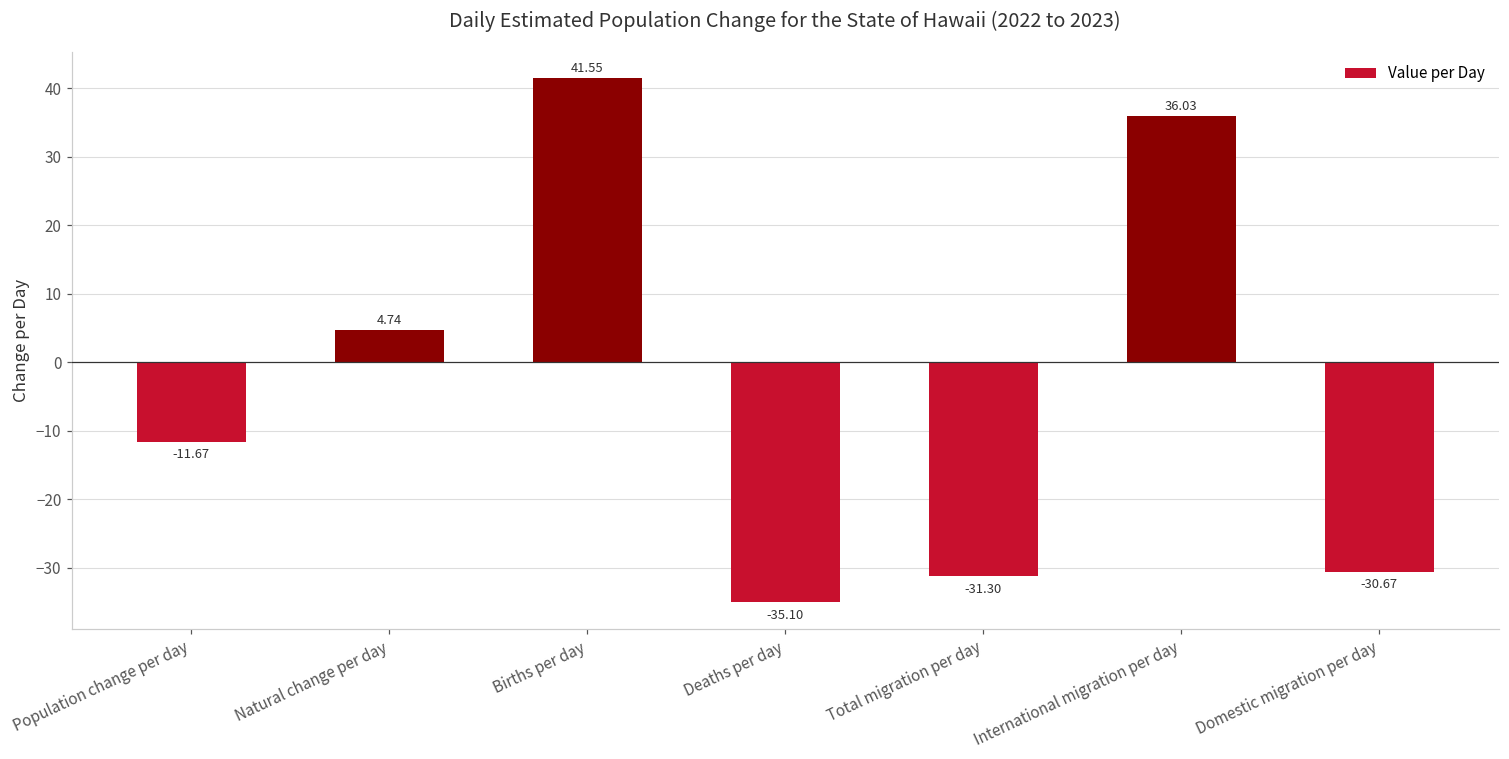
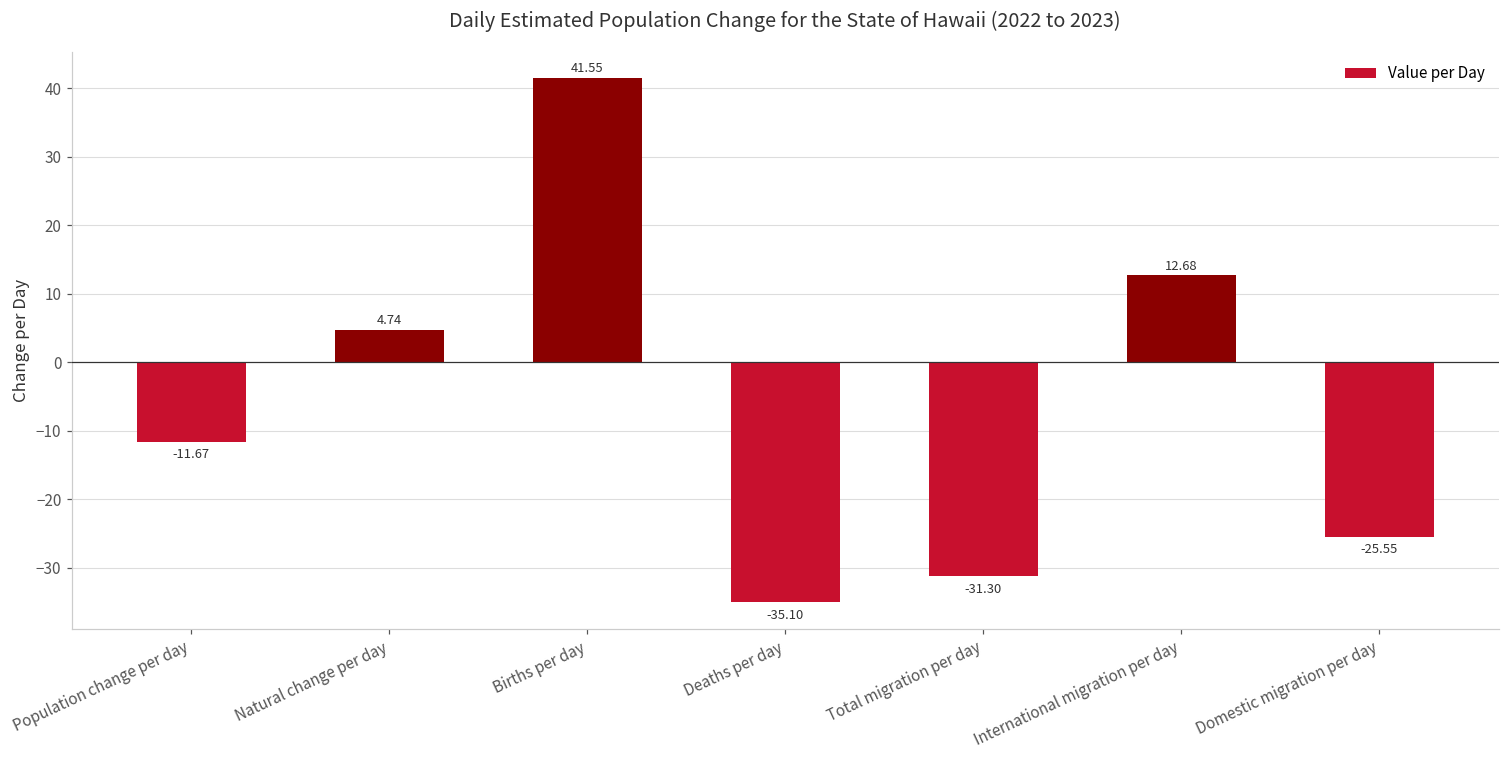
  {
    "Population change per day": -11.67,
    "Natural change per day": 4.74,
    "Births per day": 41.55,
    "Deaths per day": -35.10,
    "Total migration per day": -31.30,
-   "International migration per day": 36.03,
-   "Domestic migration per day": -30.67
+   "International migration per day": 12.68,
+   "Domestic migration per day": -25.55
  }
